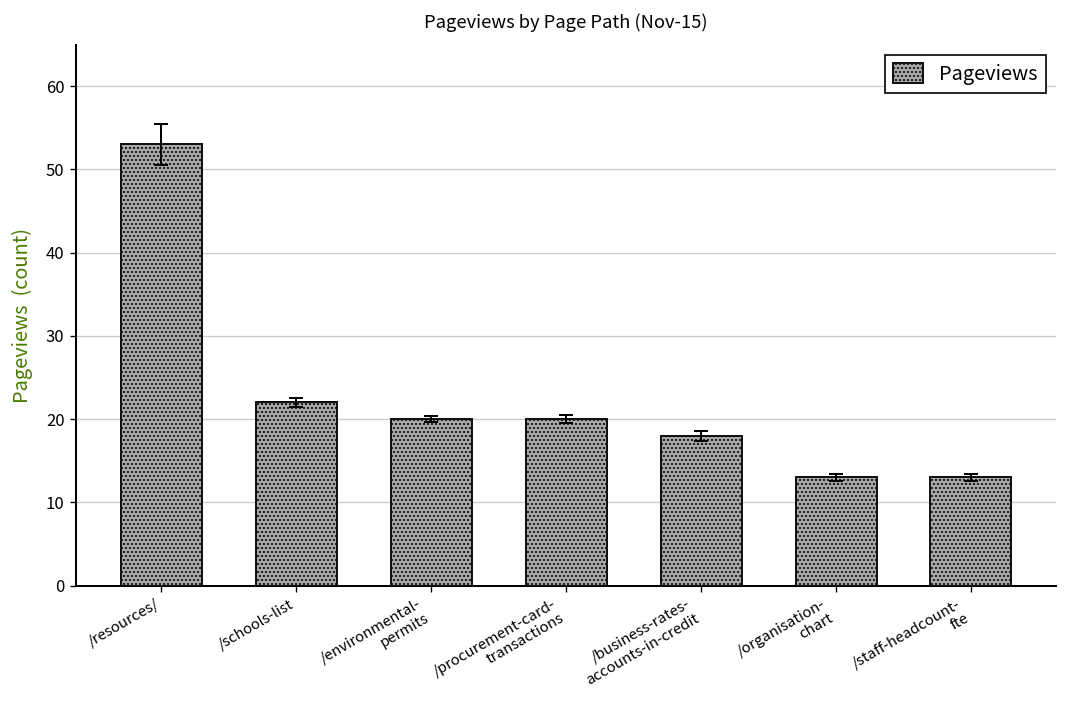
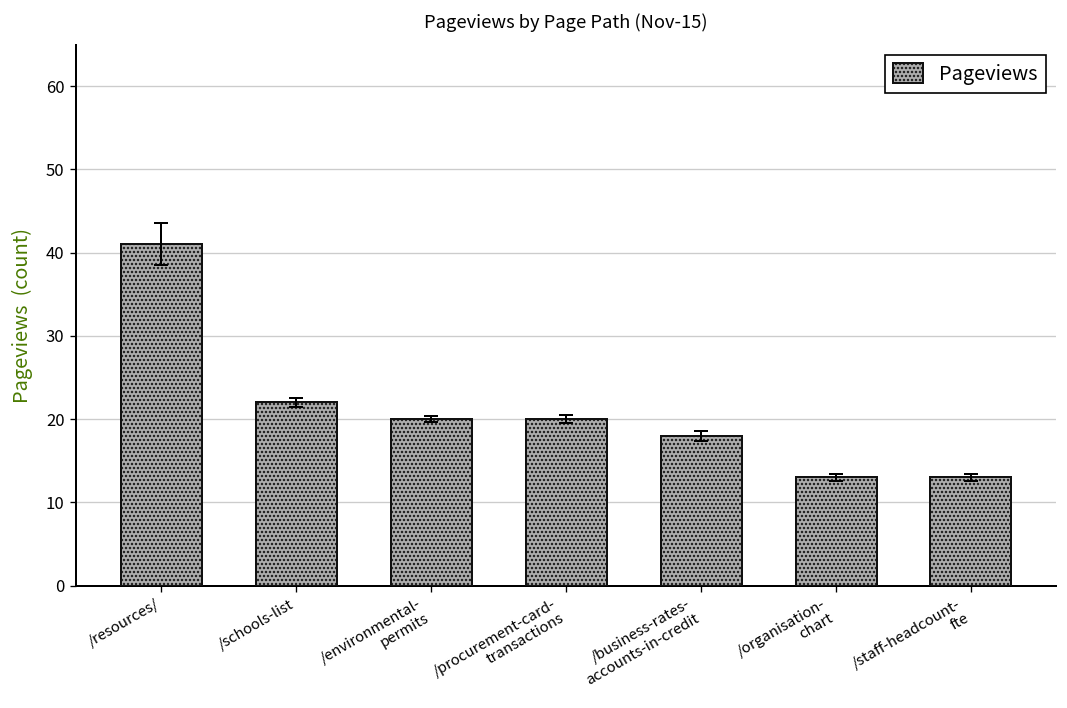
  {
    "Pageviews": {
-     "/resources/": 53,
+     "/resources/": 41,
      "/schools-list": 22,
      "/environmental- permits": 20,
      "/procurement-card- transactions": 20,
      "/business-rates- accounts-in-credit": 18,
      "/organisation- chart": 13,
      "/staff-headcount- fte": 13
    }
  }
